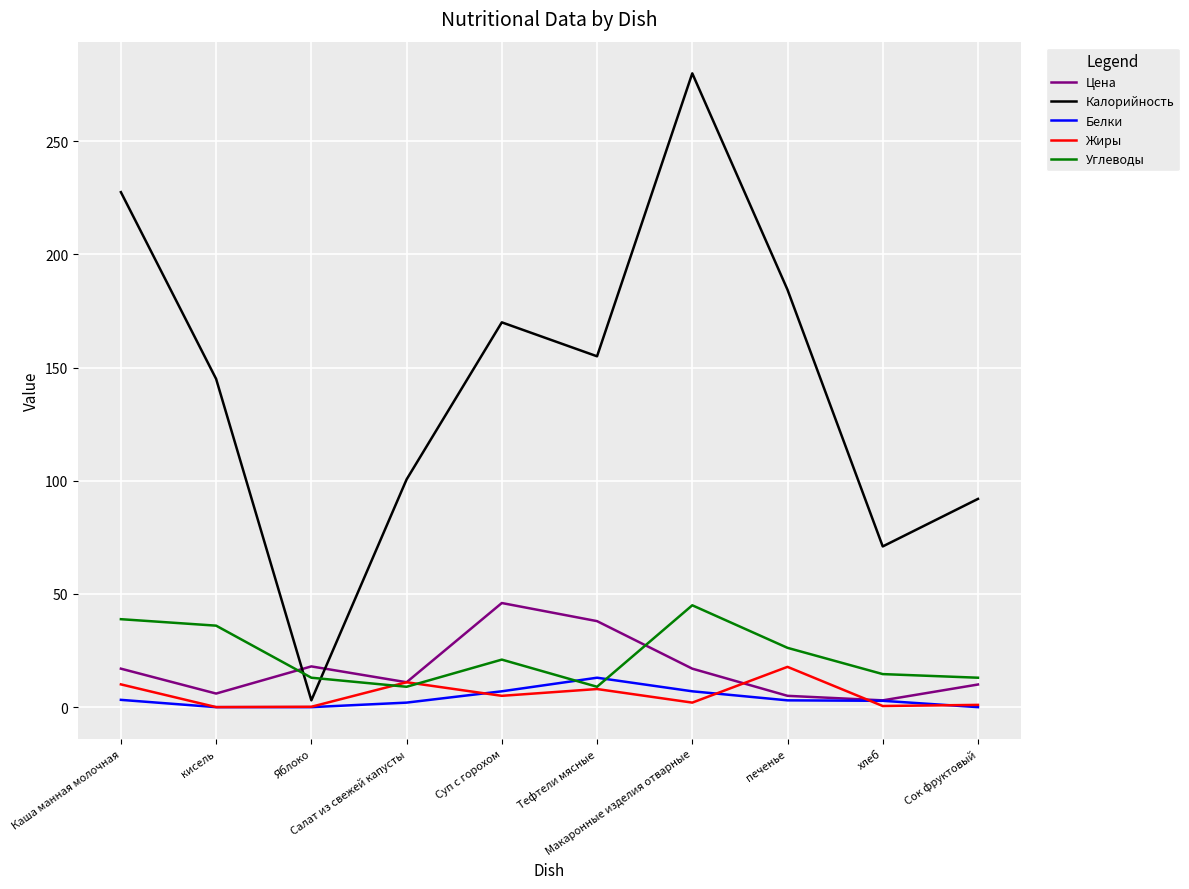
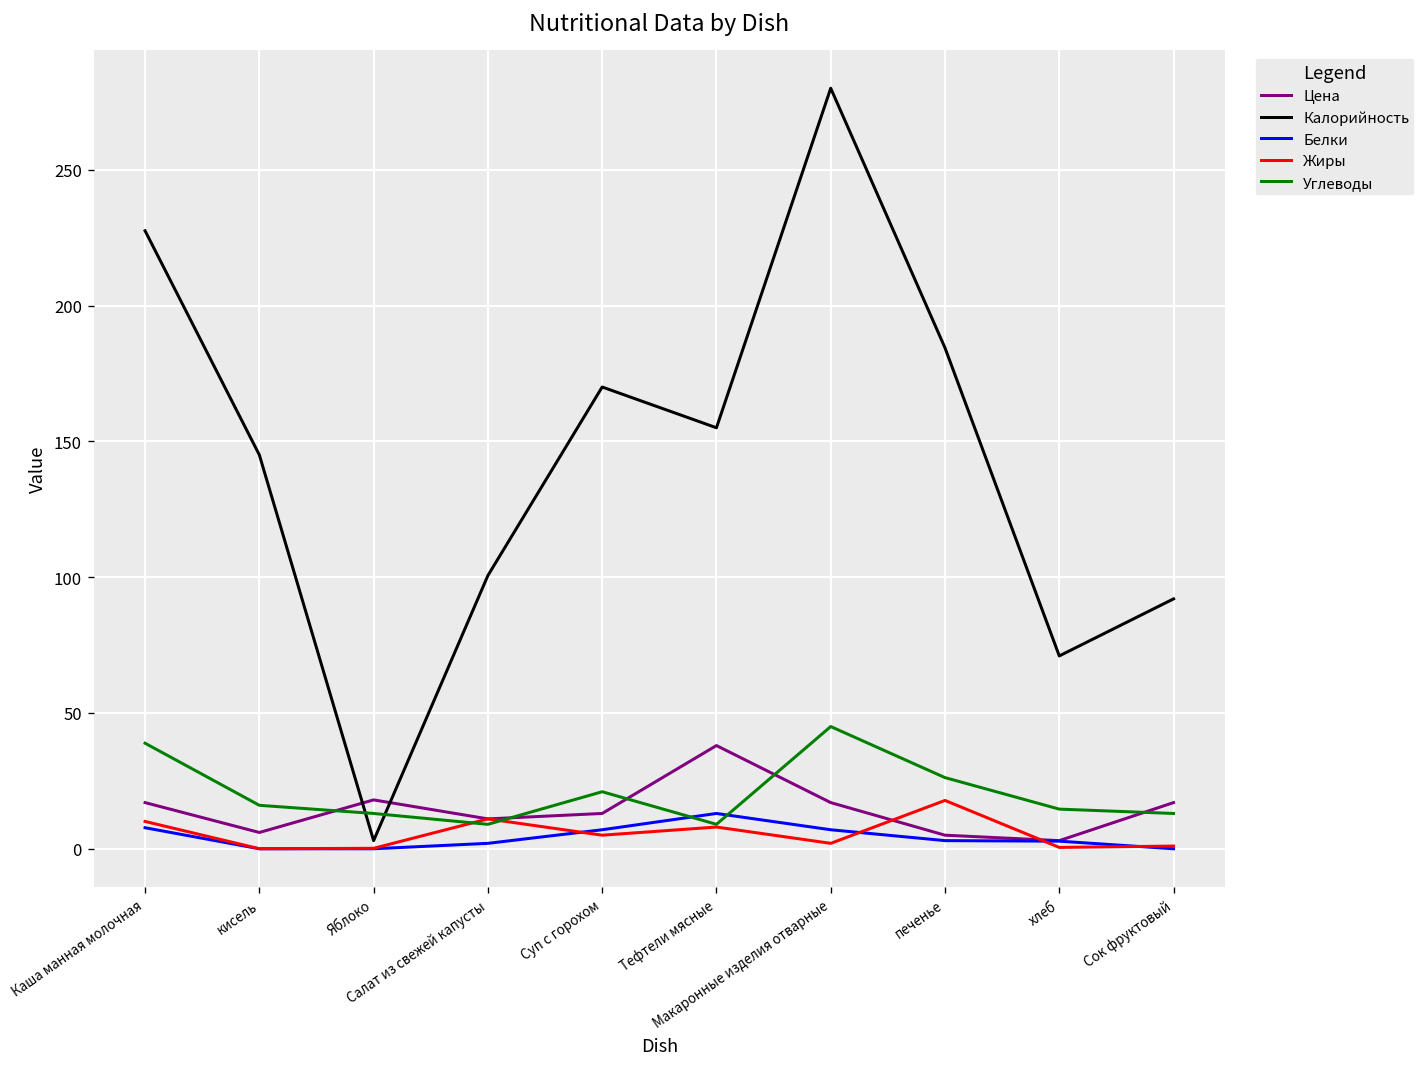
  {
    "Цена": {
      "Каша манная молочная": 17,
      "кисель": 6,
      "Яблоко": 18,
-     "Суп с горохом": 46,
+     "Суп с горохом": 13,
      "Тефтели мясные": 38,
      "Макаронные изделия отварные": 17,
      "печенье": 5,
-     "Сок фруктовый": 10
+     "Сок фруктовый": 17
    },
    "Калорийность": {
      "Каша манная молочная": 228,
      "кисель": 145,
      "Яблоко": 3,
      "Салат из свежей капусты": 101,
      "Суп с горохом": 170,
      "Тефтели мясные": 155,
      "Макаронные изделия отварные": 280,
      "печенье": 184,
      "хлеб": 71,
      "Сок фруктовый": 92
    },
    "Белки": {
-     "Каша манная молочная": 3,
+     "Каша манная молочная": 8,
      "Салат из свежей капусты": 2,
      "Суп с горохом": 7,
      "Тефтели мясные": 13,
      "Макаронные изделия отварные": 7,
      "печенье": 3
    },
    "Жиры": {
      "Каша манная молочная": 10,
      "Суп с горохом": 5,
      "Макаронные изделия отварные": 2,
      "печенье": 18,
      "хлеб": 1
    },
    "Углеводы": {
      "Каша манная молочная": 39,
-     "кисель": 36,
+     "кисель": 16,
      "Яблоко": 13,
      "Салат из свежей капусты": 9,
      "Суп с горохом": 21,
      "Макаронные изделия отварные": 45,
      "печенье": 26,
      "хлеб": 15,
      "Сок фруктовый": 13
    }
  }
